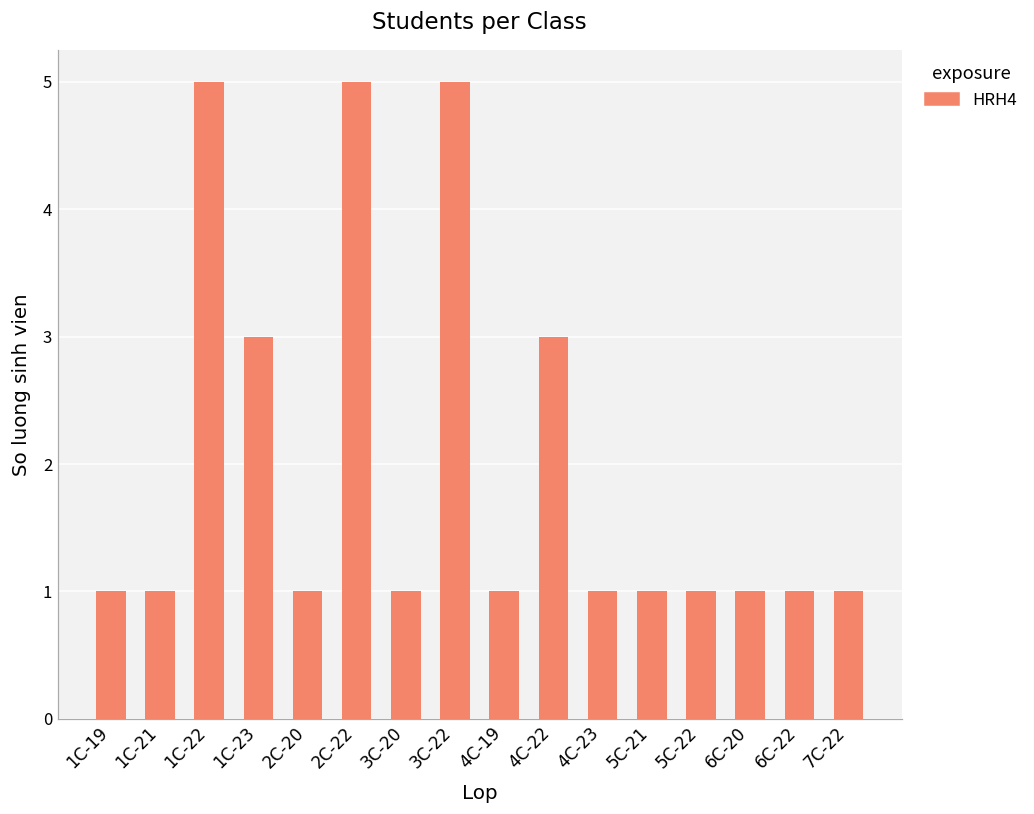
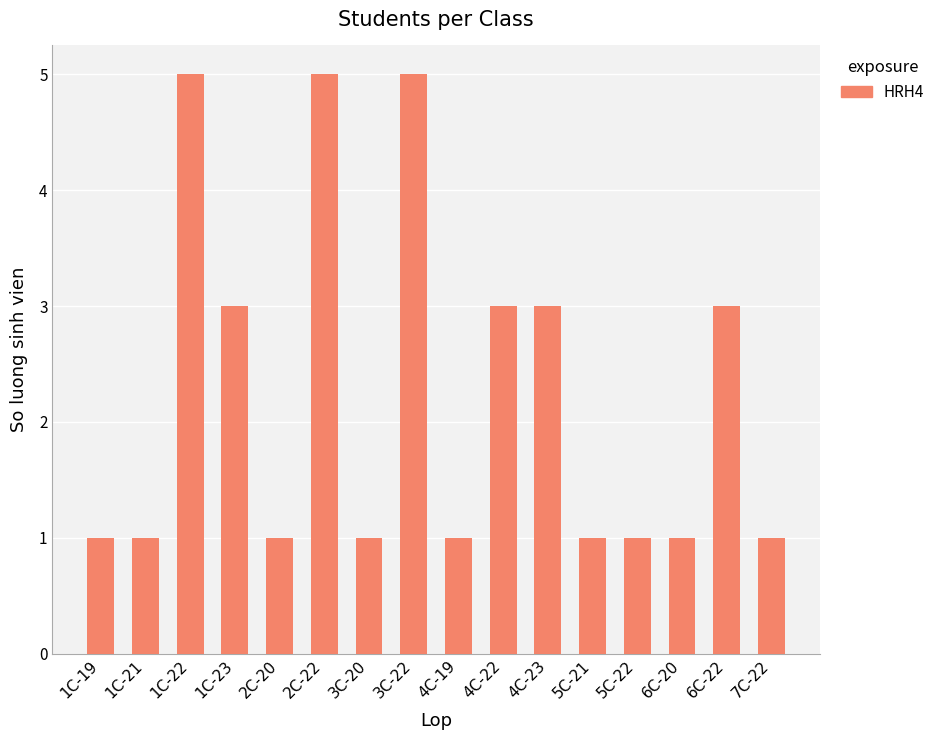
  {
    "1C-19": 1,
    "1C-21": 1,
    "1C-22": 5,
    "1C-23": 3,
    "2C-20": 1,
    "2C-22": 5,
    "3C-20": 1,
    "3C-22": 5,
    "4C-19": 1,
    "4C-22": 3,
-   "4C-23": 1,
+   "4C-23": 3,
    "5C-21": 1,
    "5C-22": 1,
    "6C-20": 1,
-   "6C-22": 1,
+   "6C-22": 3,
    "7C-22": 1
  }
